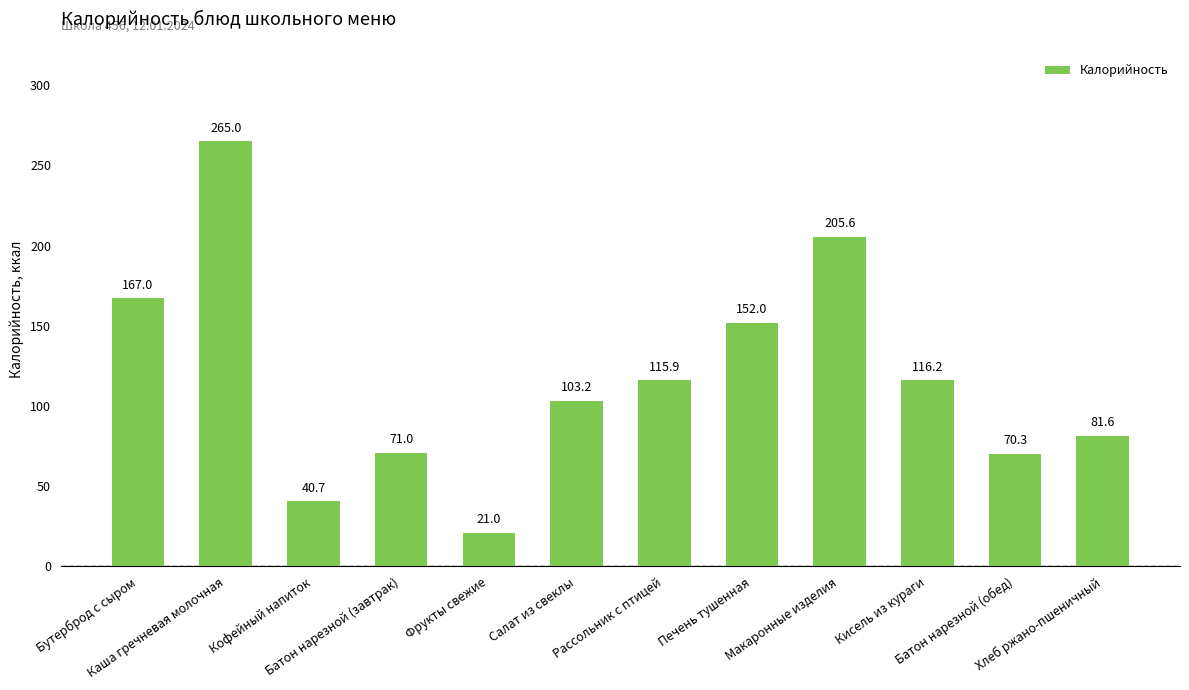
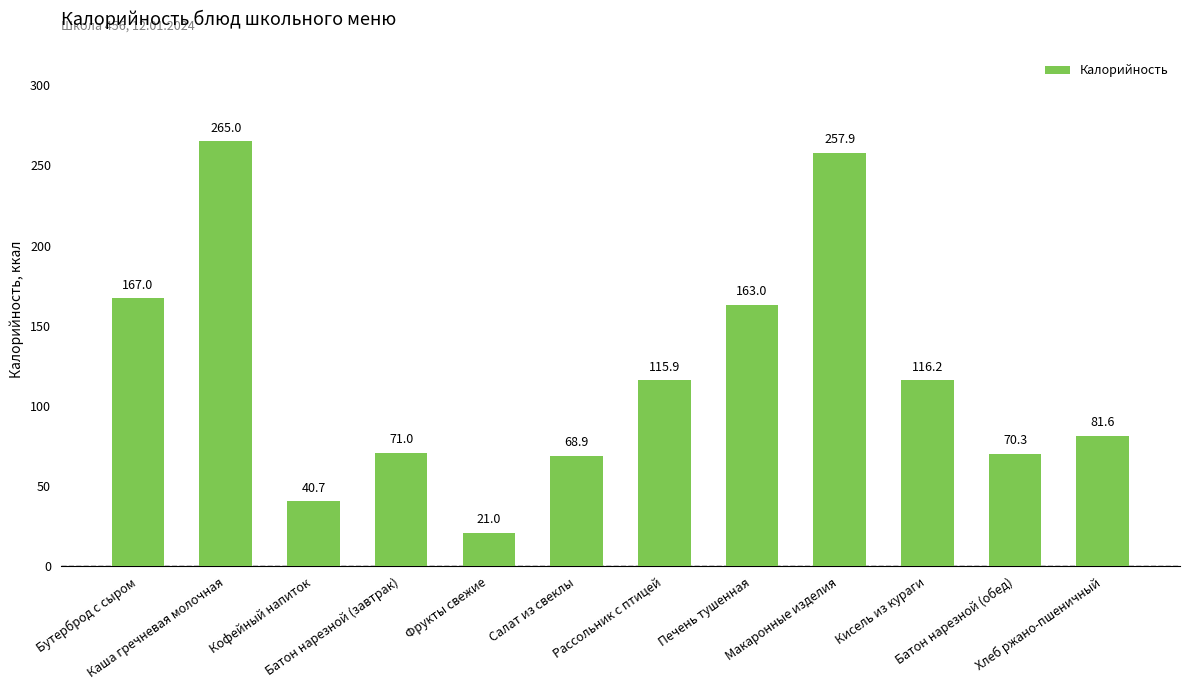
  {
    "Бутерброд с сыром": 167.0,
    "Каша гречневая молочная": 265.0,
    "Кофейный напиток": 40.7,
    "Батон нарезной (завтрак)": 71.0,
    "Фрукты свежие": 21.0,
-   "Салат из свеклы": 103.2,
+   "Салат из свеклы": 68.9,
    "Рассольник с птицей": 115.9,
-   "Печень тушенная": 152.0,
-   "Макаронные изделия": 205.6,
+   "Печень тушенная": 163.0,
+   "Макаронные изделия": 257.9,
    "Кисель из кураги": 116.2,
    "Батон нарезной (обед)": 70.3,
    "Хлеб ржано-пшеничный": 81.6
  }
